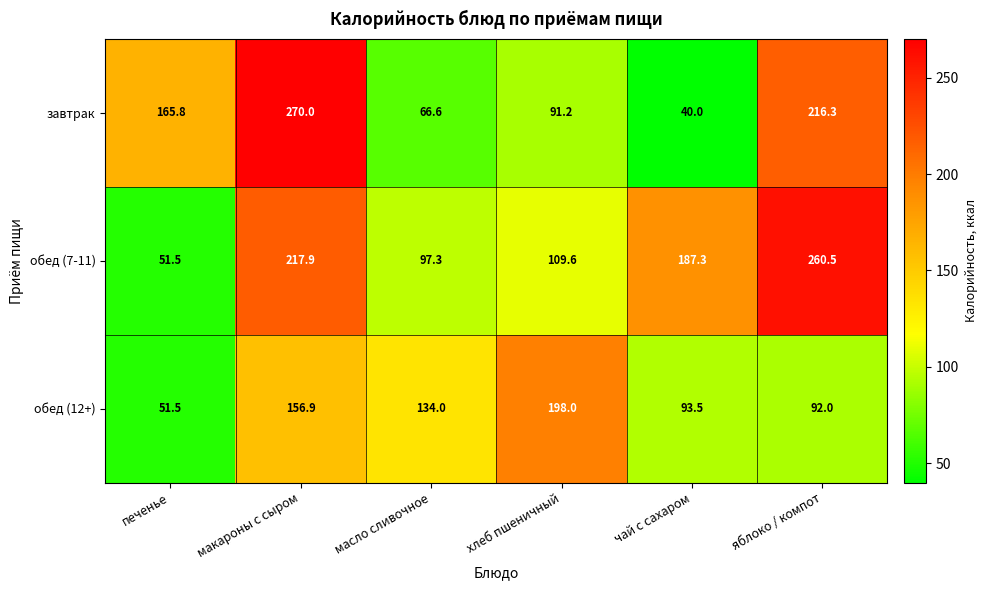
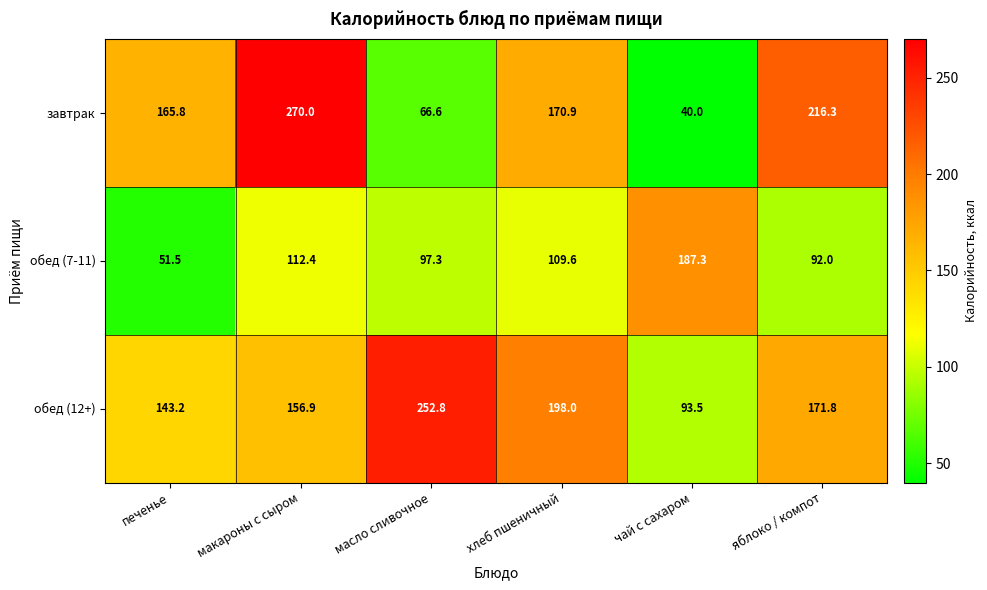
  {
    "завтрак": {
      "печенье": 165.8,
      "макароны с сыром": 270.0,
      "масло сливочное": 66.6,
-     "хлеб пшеничный": 91.2,
+     "хлеб пшеничный": 170.9,
      "чай с сахаром": 40.0,
      "яблоко / компот": 216.3
    },
    "обед (7-11)": {
      "печенье": 51.5,
-     "макароны с сыром": 217.9,
+     "макароны с сыром": 112.4,
      "масло сливочное": 97.3,
      "хлеб пшеничный": 109.6,
      "чай с сахаром": 187.3,
-     "яблоко / компот": 260.5
+     "яблоко / компот": 92.0
    },
    "обед (12+)": {
-     "печенье": 51.5,
+     "печенье": 143.2,
      "макароны с сыром": 156.9,
-     "масло сливочное": 134.0,
+     "масло сливочное": 252.8,
      "хлеб пшеничный": 198.0,
      "чай с сахаром": 93.5,
-     "яблоко / компот": 92.0
+     "яблоко / компот": 171.8
    }
  }
